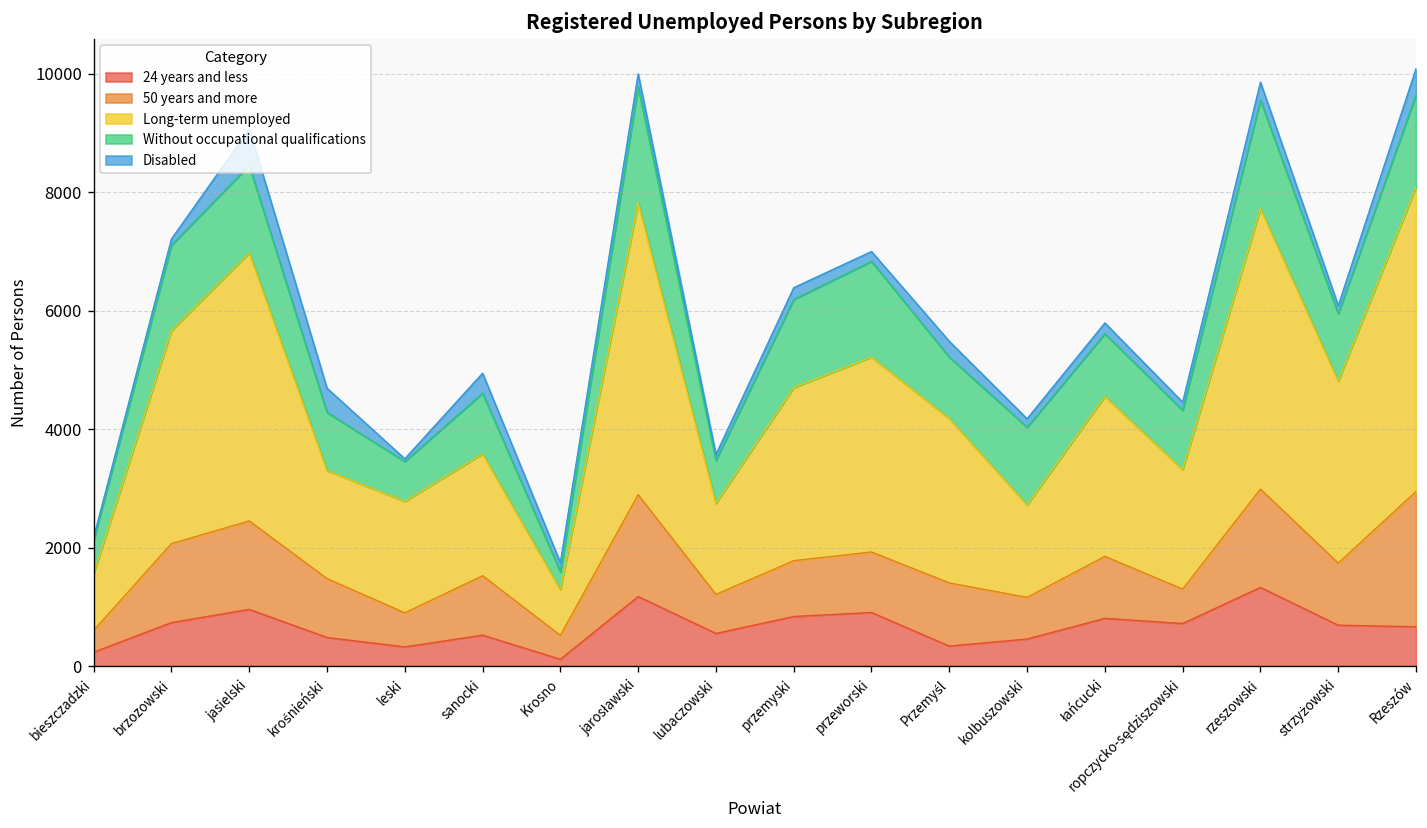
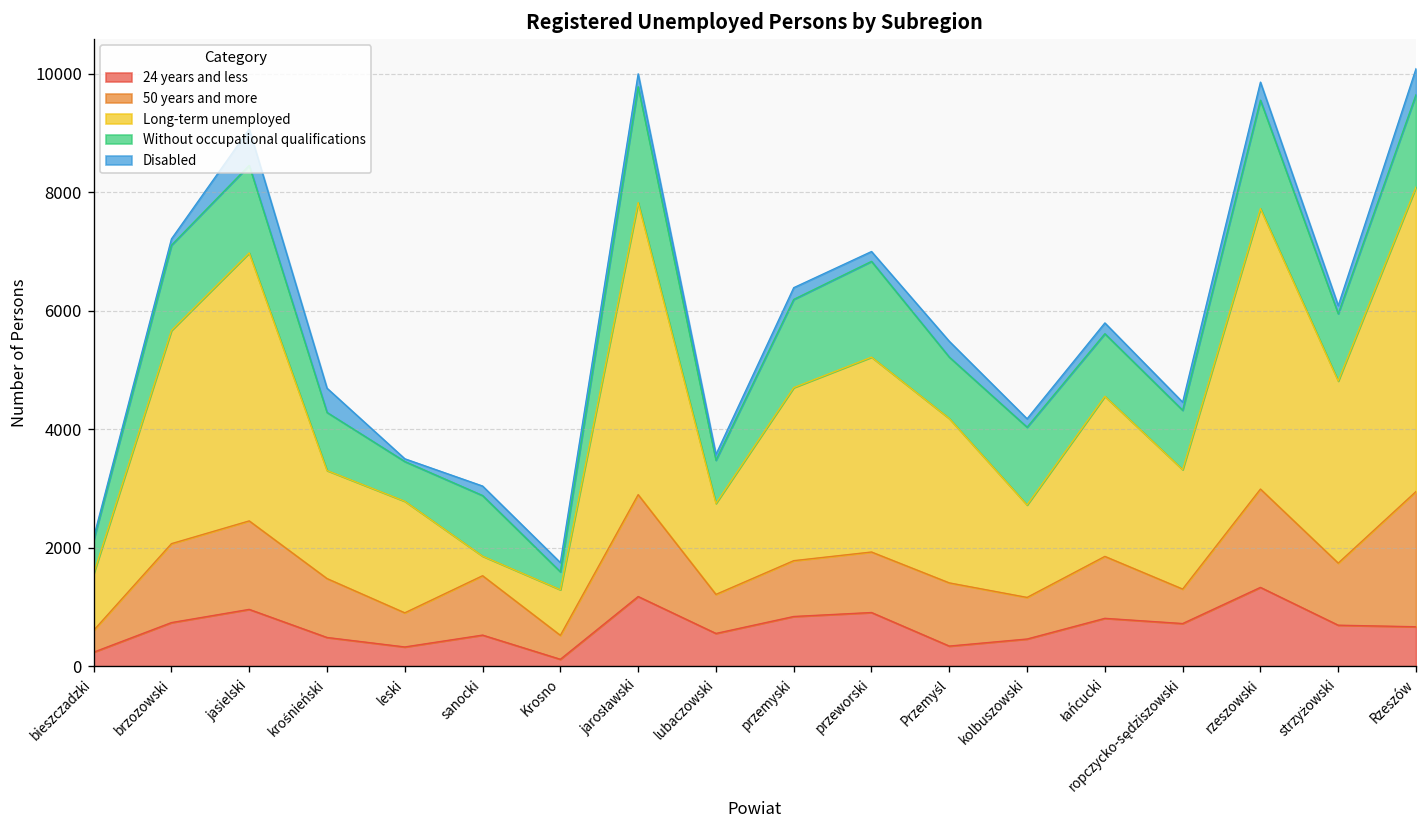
  {
    "Long-term unemployed": {
      "bieszczadzki": 1000,
      "brzozowski": 3600,
      "jasielski": 4500,
      "krośnieński": 1800,
      "leski": 1900,
-     "sanocki": 2100,
+     "sanocki": 300,
      "Krosno": 800,
      "jarosławski": 4900,
      "lubaczowski": 1500,
      "przemyski": 2900,
      "przeworski": 3300,
      "Przemyśl": 2800,
      "kolbuszowski": 1600,
      "łańcucki": 2700,
      "ropczycko-sędziszowski": 2000,
      "rzeszowski": 4700,
      "strzyżowski": 3100,
      "Rzeszów": 5100
    },
    "Without occupational qualifications": {
      "brzozowski": 1400,
      "krośnieński": 1000,
      "sanocki": 1000,
      "Krosno": 300,
      "jarosławski": 2000,
      "lubaczowski": 700,
      "przemyski": 1500,
      "przeworski": 1600,
      "Przemyśl": 1000,
      "kolbuszowski": 1300,
      "łańcucki": 1100,
      "ropczycko-sędziszowski": 1000,
      "rzeszowski": 1800,
      "strzyżowski": 1100,
      "Rzeszów": 1600
    },
    "Disabled": {
      "brzozowski": 100,
      "krośnieński": 400,
-     "sanocki": 300,
+     "sanocki": 200,
      "Krosno": 200,
      "jarosławski": 200,
      "lubaczowski": 100,
      "przemyski": 200,
      "przeworski": 200,
      "Przemyśl": 300,
      "kolbuszowski": 100,
      "łańcucki": 200,
      "ropczycko-sędziszowski": 100,
      "rzeszowski": 300,
      "strzyżowski": 100,
      "Rzeszów": 400
    }
  }
